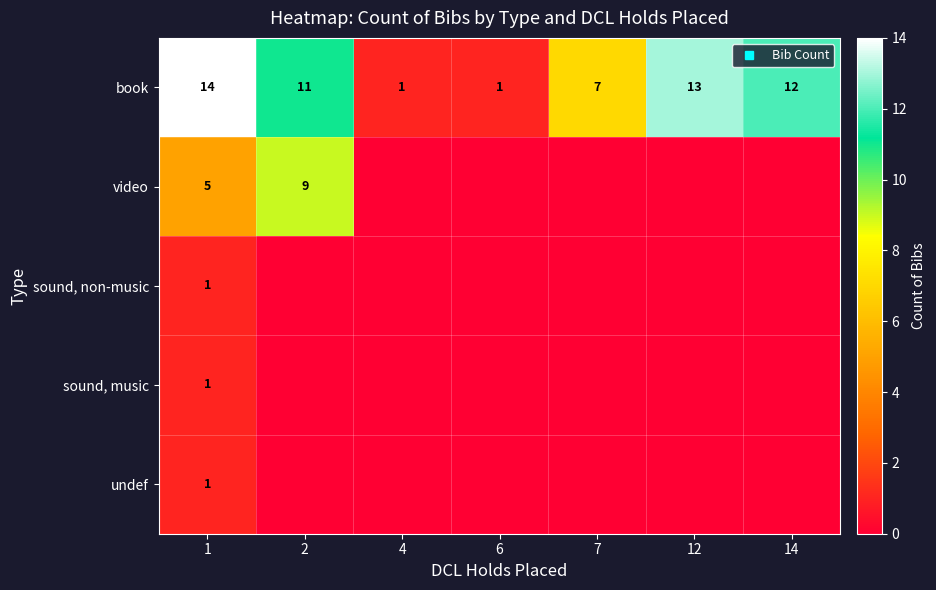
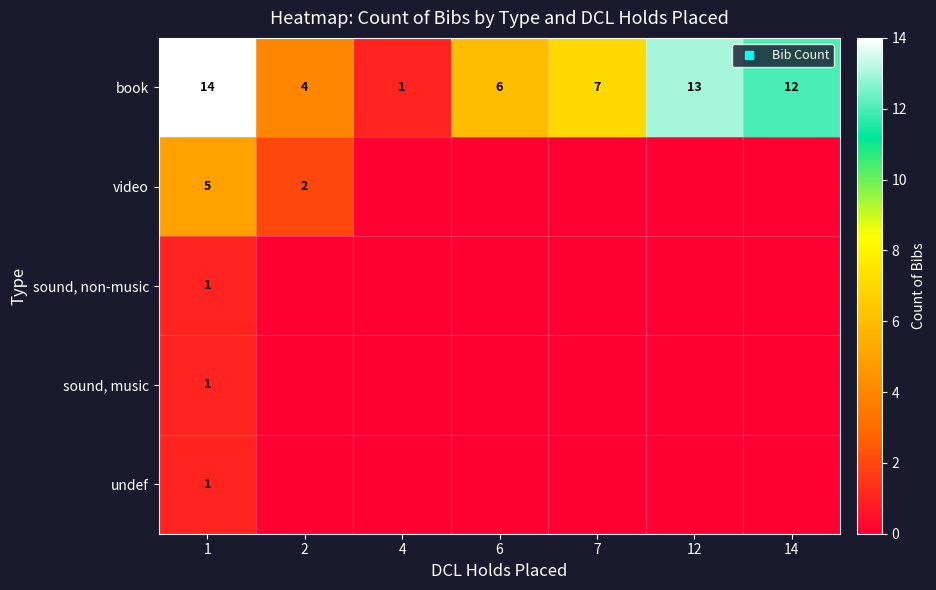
  {
    "book": {
      "1": 14,
-     "2": 11,
+     "2": 4,
      "4": 1,
-     "6": 1,
+     "6": 6,
      "7": 7,
      "12": 13,
      "14": 12
    },
    "video": {
      "1": 5,
-     "2": 9
+     "2": 2
    },
    "sound, non-music": {
      "1": 1
    },
    "sound, music": {
      "1": 1
    },
    "undef": {
      "1": 1
    }
  }
